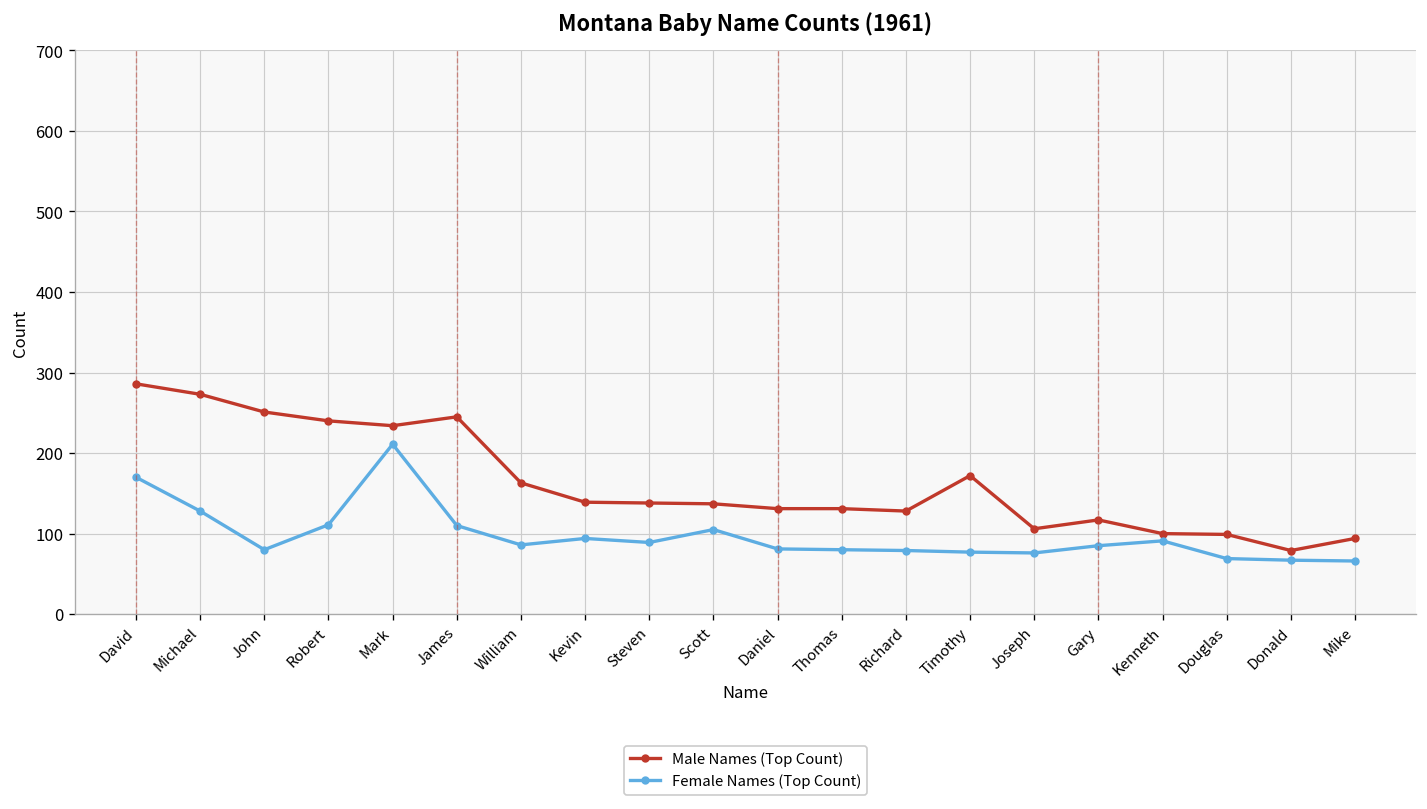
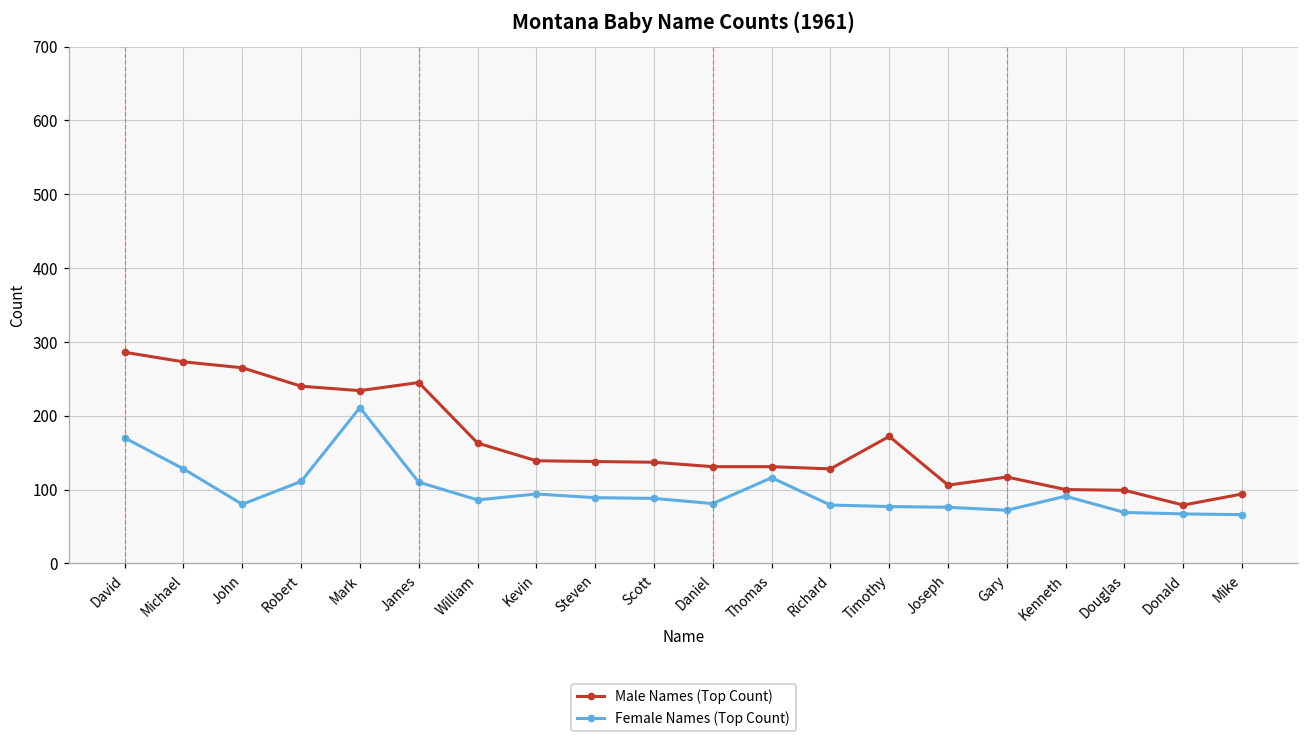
  {
    "Male Names (Top Count)": {
      "David": 290,
      "Michael": 270,
-     "John": 250,
+     "John": 270,
      "Robert": 240,
      "Mark": 230,
      "James": 250,
      "William": 160,
      "Kevin": 140,
      "Steven": 140,
      "Scott": 140,
      "Daniel": 130,
      "Thomas": 130,
      "Richard": 130,
      "Timothy": 170,
      "Joseph": 110,
      "Gary": 120,
      "Kenneth": 100,
      "Douglas": 100,
      "Donald": 80,
      "Mike": 90
    },
    "Female Names (Top Count)": {
      "David": 170,
      "Michael": 130,
      "John": 80,
      "Robert": 110,
      "Mark": 210,
      "James": 110,
      "William": 90,
      "Kevin": 90,
      "Steven": 90,
-     "Scott": 110,
+     "Scott": 90,
      "Daniel": 80,
-     "Thomas": 80,
+     "Thomas": 120,
      "Richard": 80,
      "Timothy": 80,
      "Joseph": 80,
-     "Gary": 90,
+     "Gary": 70,
      "Kenneth": 90,
      "Douglas": 70,
      "Donald": 70,
      "Mike": 70
    }
  }
